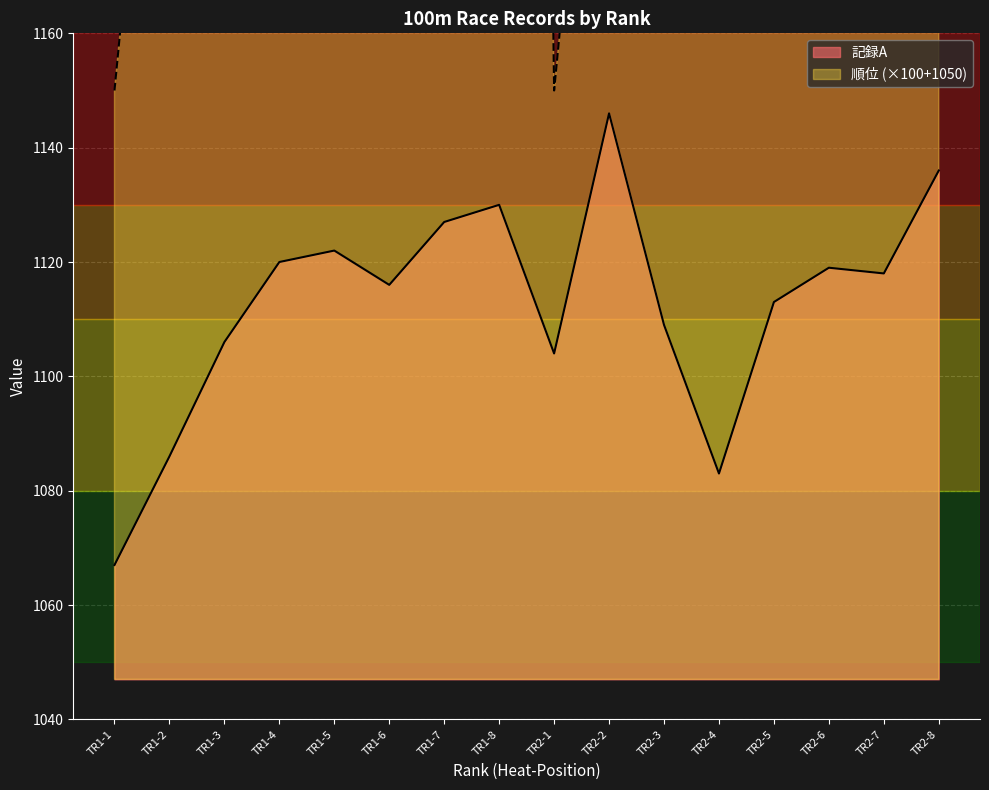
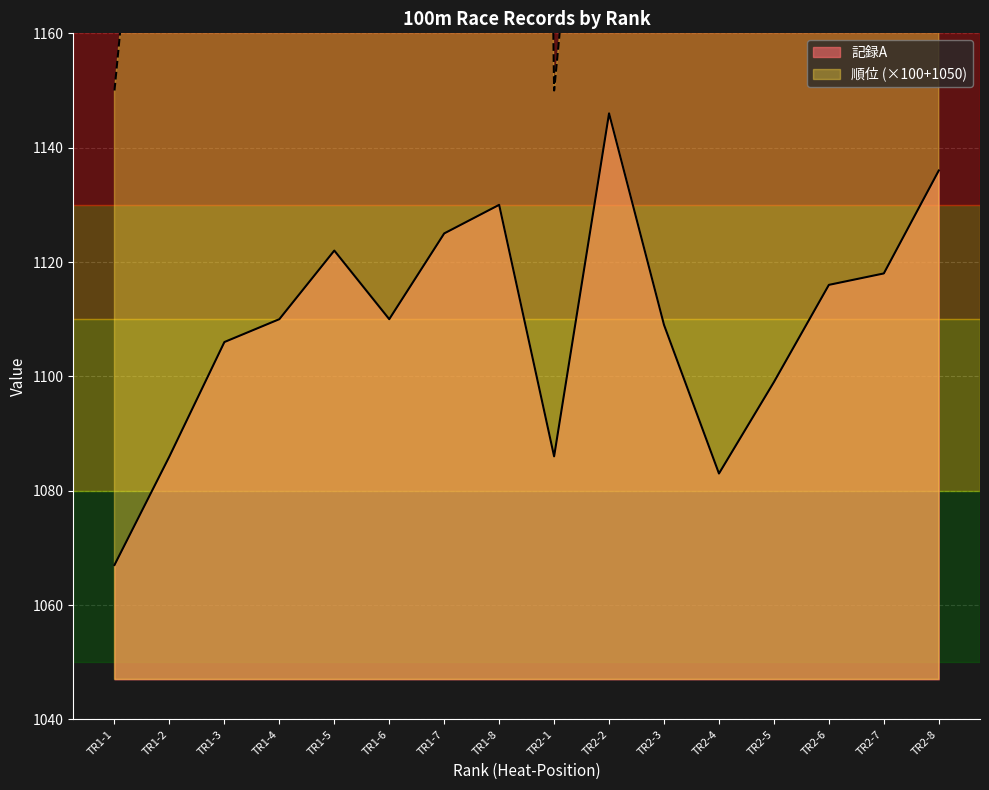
  {
    "記録A": {
      "TR1-1": 1067,
      "TR1-2": 1086,
      "TR1-3": 1106,
-     "TR1-4": 1120,
+     "TR1-4": 1110,
      "TR1-5": 1122,
-     "TR1-6": 1116,
-     "TR1-7": 1127,
+     "TR1-6": 1110,
+     "TR1-7": 1125,
      "TR1-8": 1130,
-     "TR2-1": 1104,
+     "TR2-1": 1086,
      "TR2-2": 1146,
      "TR2-3": 1109,
      "TR2-4": 1083,
-     "TR2-5": 1113,
-     "TR2-6": 1119,
+     "TR2-5": 1099,
+     "TR2-6": 1116,
      "TR2-7": 1118,
      "TR2-8": 1136
    },
    "順位 (×100+1050)": {
      "TR1-1": 1150,
      "TR2-1": 1150
    }
  }
